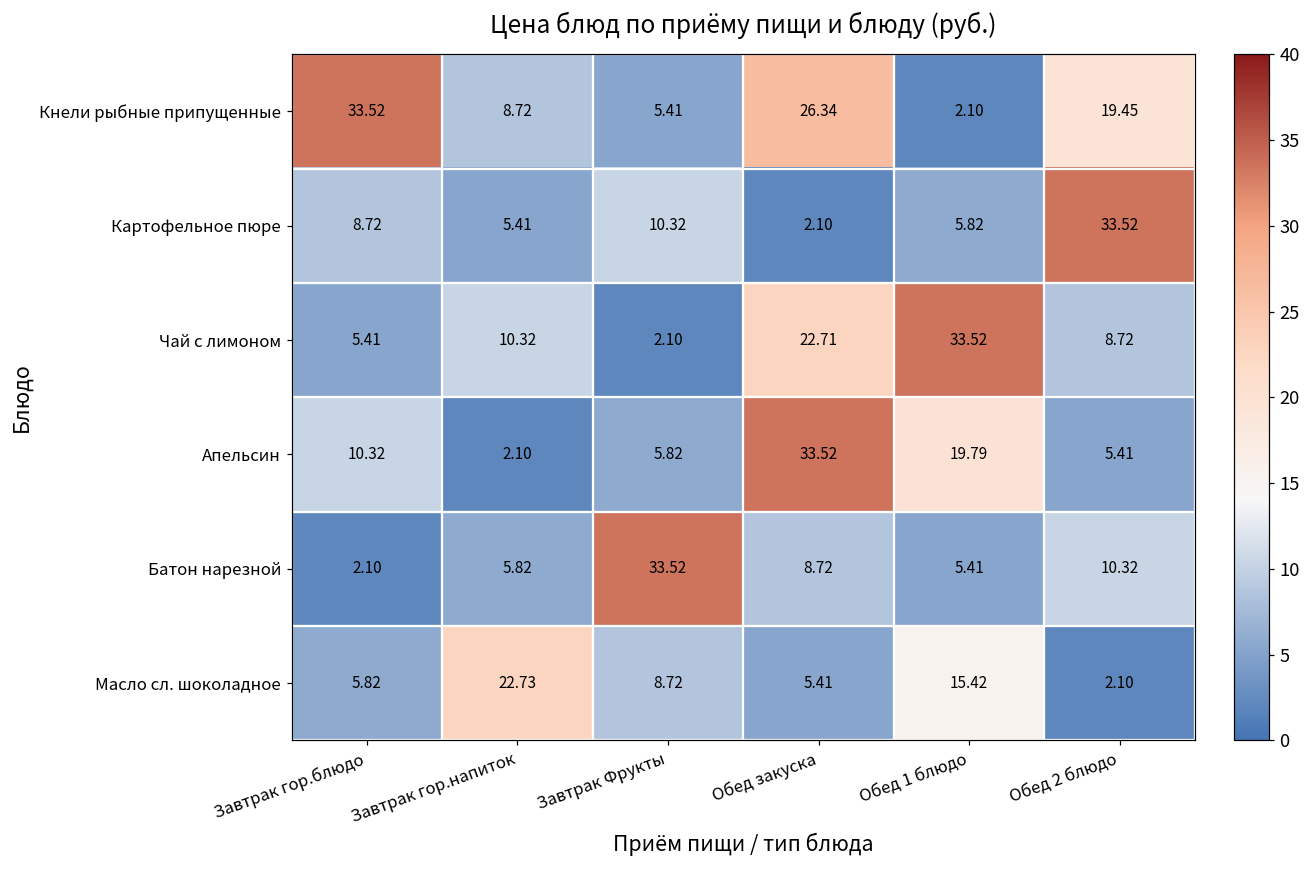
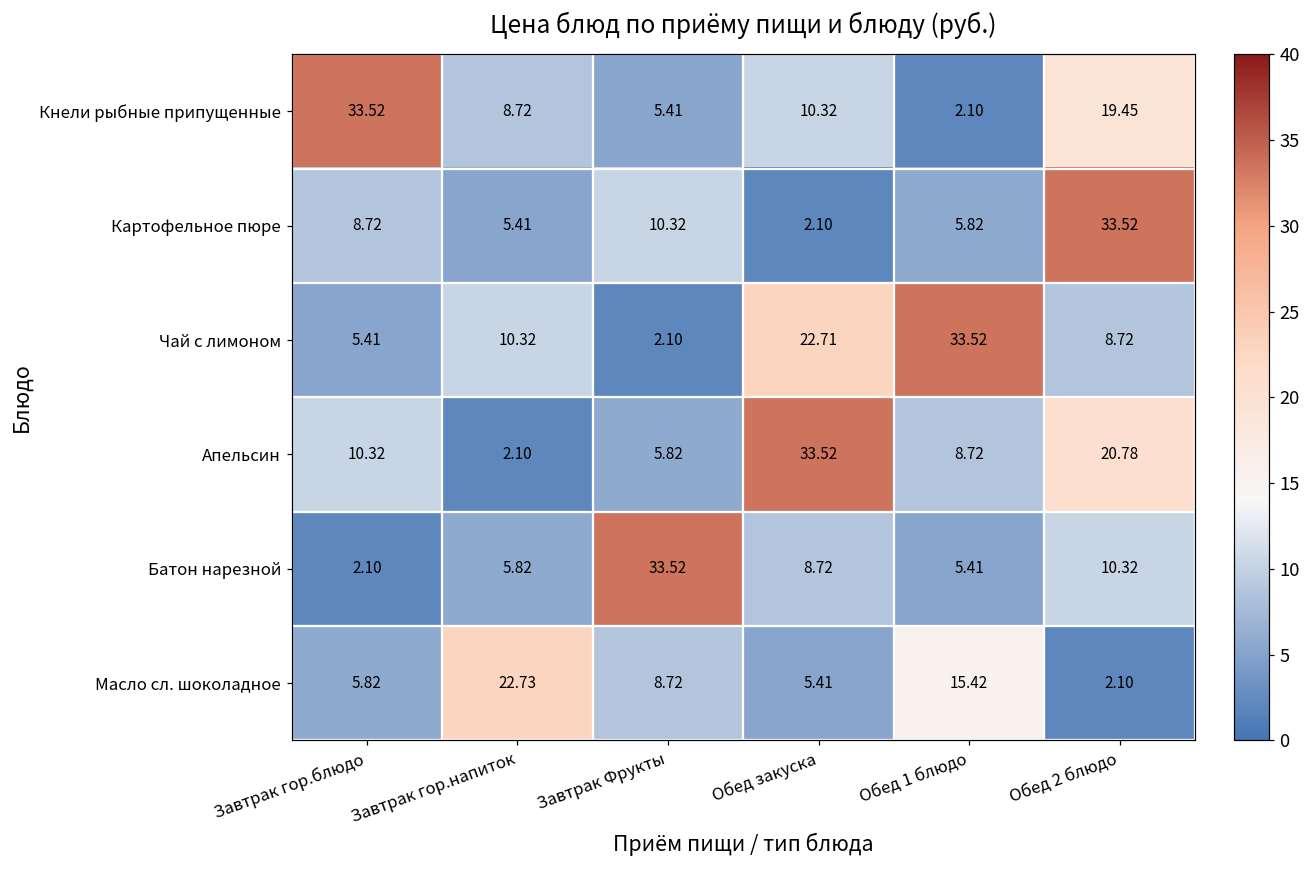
  {
    "Кнели рыбные припущенные": {
      "Завтрак гор.блюдо": 33.52,
      "Завтрак гор.напиток": 8.72,
      "Завтрак Фрукты": 5.41,
-     "Обед закуска": 26.34,
+     "Обед закуска": 10.32,
      "Обед 1 блюдо": 2.10,
      "Обед 2 блюдо": 19.45
    },
    "Картофельное пюре": {
      "Завтрак гор.блюдо": 8.72,
      "Завтрак гор.напиток": 5.41,
      "Завтрак Фрукты": 10.32,
      "Обед закуска": 2.10,
      "Обед 1 блюдо": 5.82,
      "Обед 2 блюдо": 33.52
    },
    "Чай с лимоном": {
      "Завтрак гор.блюдо": 5.41,
      "Завтрак гор.напиток": 10.32,
      "Завтрак Фрукты": 2.10,
      "Обед закуска": 22.71,
      "Обед 1 блюдо": 33.52,
      "Обед 2 блюдо": 8.72
    },
    "Апельсин": {
      "Завтрак гор.блюдо": 10.32,
      "Завтрак гор.напиток": 2.10,
      "Завтрак Фрукты": 5.82,
      "Обед закуска": 33.52,
-     "Обед 1 блюдо": 19.79,
-     "Обед 2 блюдо": 5.41
+     "Обед 1 блюдо": 8.72,
+     "Обед 2 блюдо": 20.78
    },
    "Батон нарезной": {
      "Завтрак гор.блюдо": 2.10,
      "Завтрак гор.напиток": 5.82,
      "Завтрак Фрукты": 33.52,
      "Обед закуска": 8.72,
      "Обед 1 блюдо": 5.41,
      "Обед 2 блюдо": 10.32
    },
    "Масло сл. шоколадное": {
      "Завтрак гор.блюдо": 5.82,
      "Завтрак гор.напиток": 22.73,
      "Завтрак Фрукты": 8.72,
      "Обед закуска": 5.41,
      "Обед 1 блюдо": 15.42,
      "Обед 2 блюдо": 2.10
    }
  }
